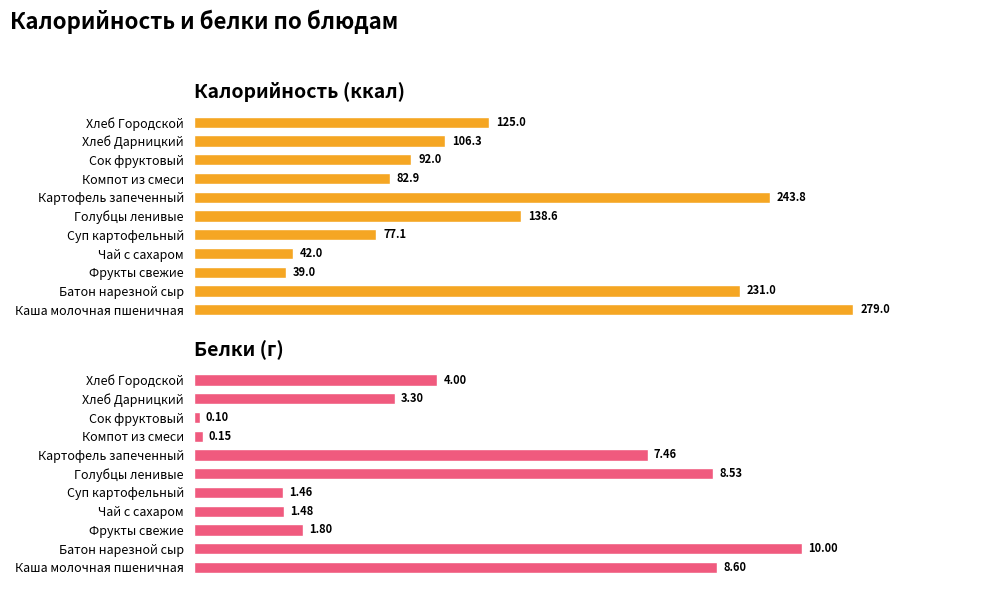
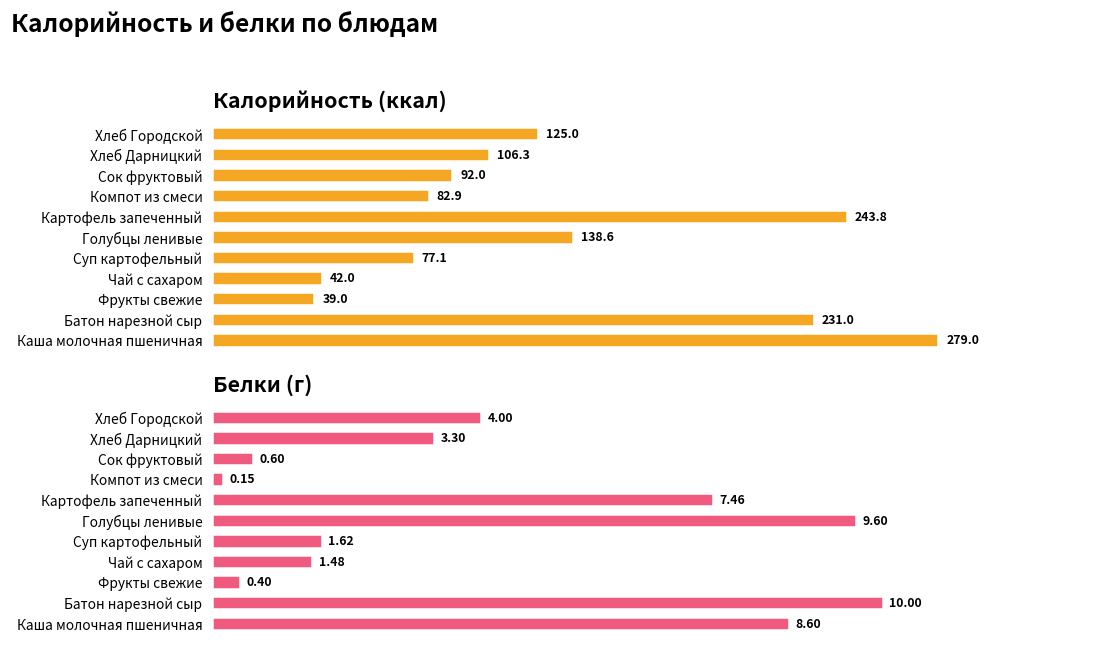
  {
    "Калорийность (ккал)": {
      "Хлеб Городской": 125.0,
      "Хлеб Дарницкий": 106.3,
      "Сок фруктовый": 92.0,
      "Компот из смеси": 82.9,
      "Картофель запеченный": 243.8,
      "Голубцы ленивые": 138.6,
      "Суп картофельный": 77.1,
      "Чай с сахаром": 42.0,
      "Фрукты свежие": 39.0,
      "Батон нарезной сыр": 231.0,
      "Каша молочная пшеничная": 279.0
    },
    "Белки (г)": {
      "Хлеб Городской": 4.00,
      "Хлеб Дарницкий": 3.30,
-     "Сок фруктовый": 0.10,
+     "Сок фруктовый": 0.60,
      "Компот из смеси": 0.15,
      "Картофель запеченный": 7.46,
-     "Голубцы ленивые": 8.53,
-     "Суп картофельный": 1.46,
+     "Голубцы ленивые": 9.60,
+     "Суп картофельный": 1.62,
      "Чай с сахаром": 1.48,
-     "Фрукты свежие": 1.80,
+     "Фрукты свежие": 0.40,
      "Батон нарезной сыр": 10.00,
      "Каша молочная пшеничная": 8.60
    }
  }
